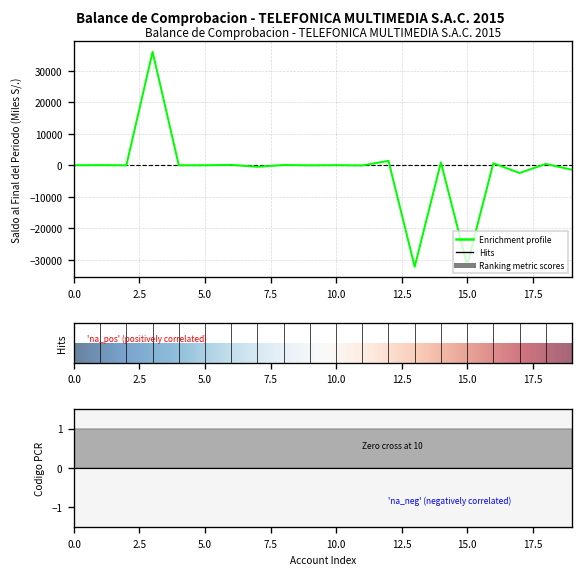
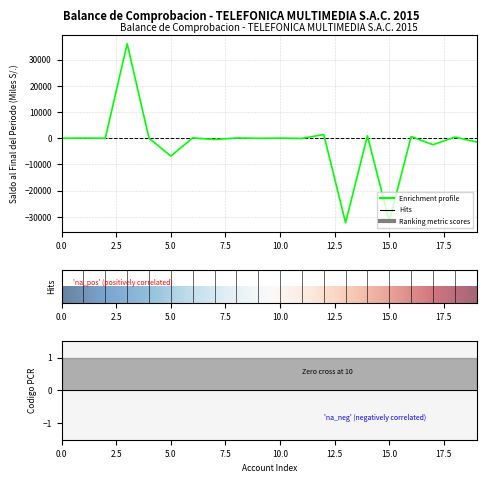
  {
    "Balance de Comprobacion - TELEFONICA MULTIMEDIA S.A.C. 2015": {
      "0.0": 0,
-     "5.0": 0,
+     "5.0": -7000,
      "10.0": 0
    }
  }
